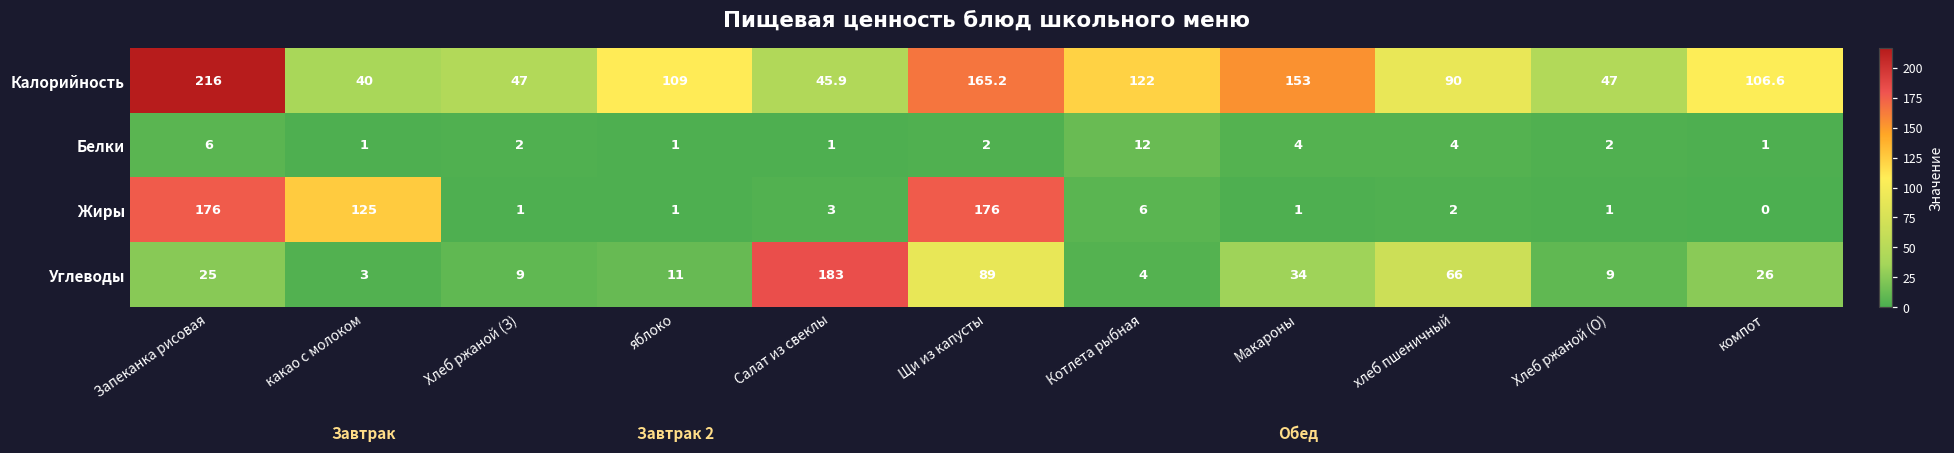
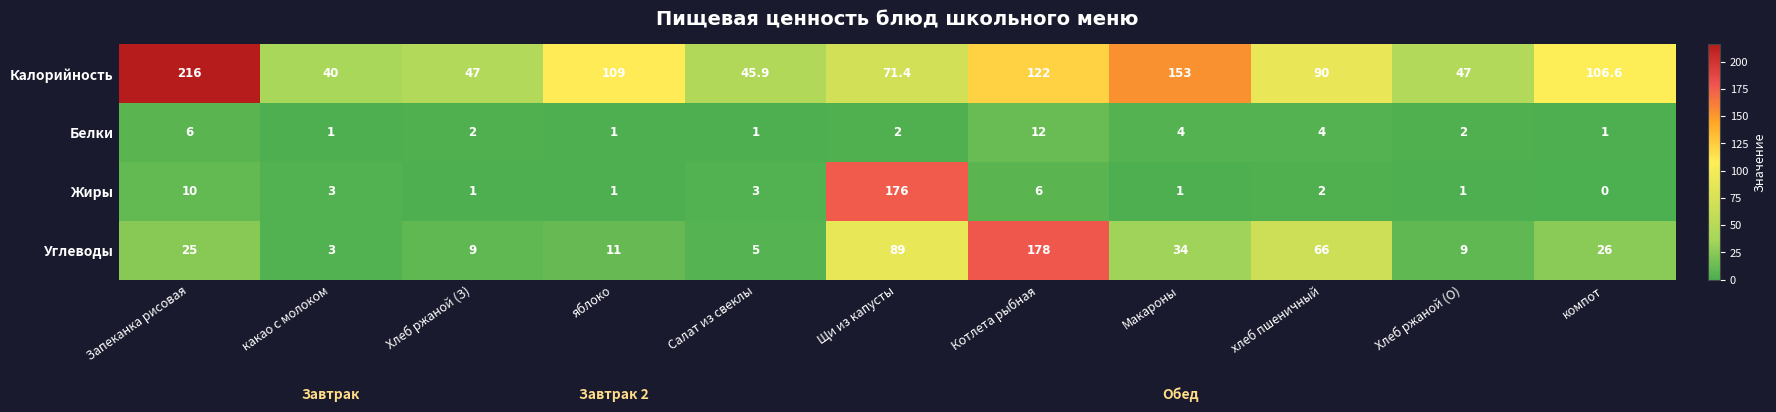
  {
    "Калорийность": {
      "Запеканка рисовая": 216,
      "какао с молоком": 40,
      "Хлеб ржаной (З)": 47,
      "яблоко": 109,
      "Салат из свеклы": 45.9,
-     "Щи из капусты": 165.2,
+     "Щи из капусты": 71.4,
      "Котлета рыбная": 122,
      "Макароны": 153,
      "хлеб пшеничный": 90,
      "Хлеб ржаной (О)": 47,
      "компот": 106.6
    },
    "Белки": {
      "Запеканка рисовая": 6,
      "какао с молоком": 1,
      "Хлеб ржаной (З)": 2,
      "яблоко": 1,
      "Салат из свеклы": 1,
      "Щи из капусты": 2,
      "Котлета рыбная": 12,
      "Макароны": 4,
      "хлеб пшеничный": 4,
      "Хлеб ржаной (О)": 2,
      "компот": 1
    },
    "Жиры": {
-     "Запеканка рисовая": 176,
-     "какао с молоком": 125,
+     "Запеканка рисовая": 10,
+     "какао с молоком": 3,
      "Хлеб ржаной (З)": 1,
      "яблоко": 1,
      "Салат из свеклы": 3,
      "Щи из капусты": 176,
      "Котлета рыбная": 6,
      "Макароны": 1,
      "хлеб пшеничный": 2,
      "Хлеб ржаной (О)": 1,
      "компот": 0
    },
    "Углеводы": {
      "Запеканка рисовая": 25,
      "какао с молоком": 3,
      "Хлеб ржаной (З)": 9,
      "яблоко": 11,
-     "Салат из свеклы": 183,
+     "Салат из свеклы": 5,
      "Щи из капусты": 89,
-     "Котлета рыбная": 4,
+     "Котлета рыбная": 178,
      "Макароны": 34,
      "хлеб пшеничный": 66,
      "Хлеб ржаной (О)": 9,
      "компот": 26
    }
  }
